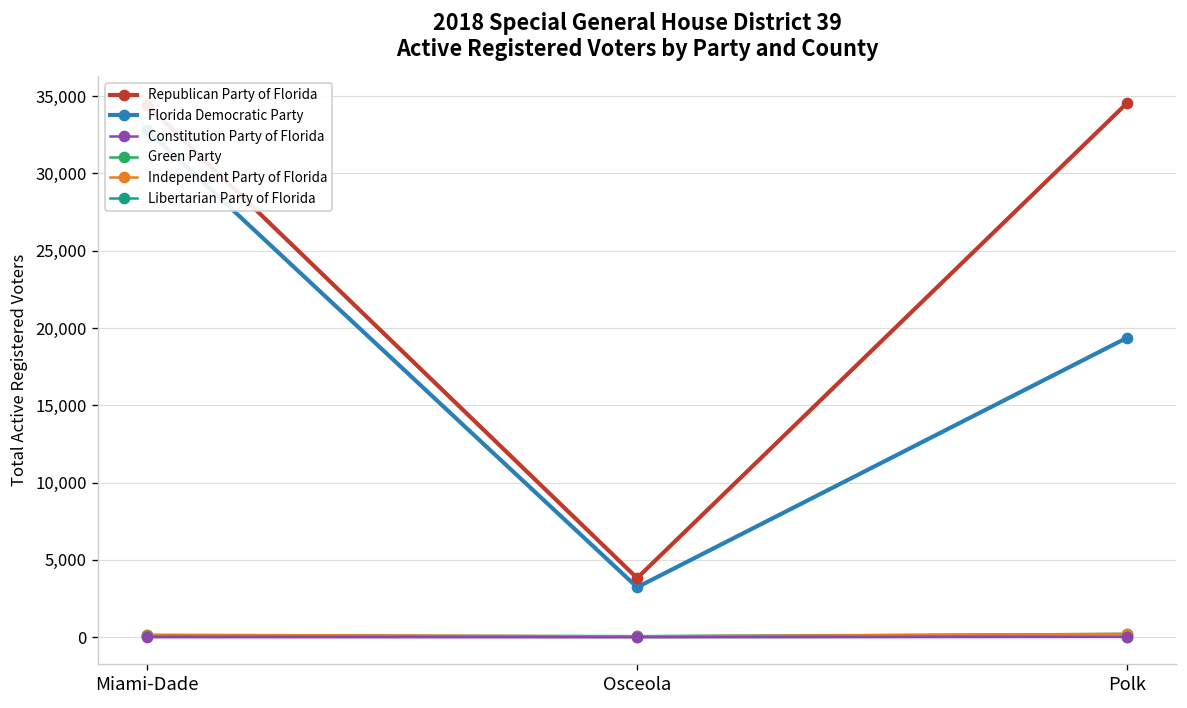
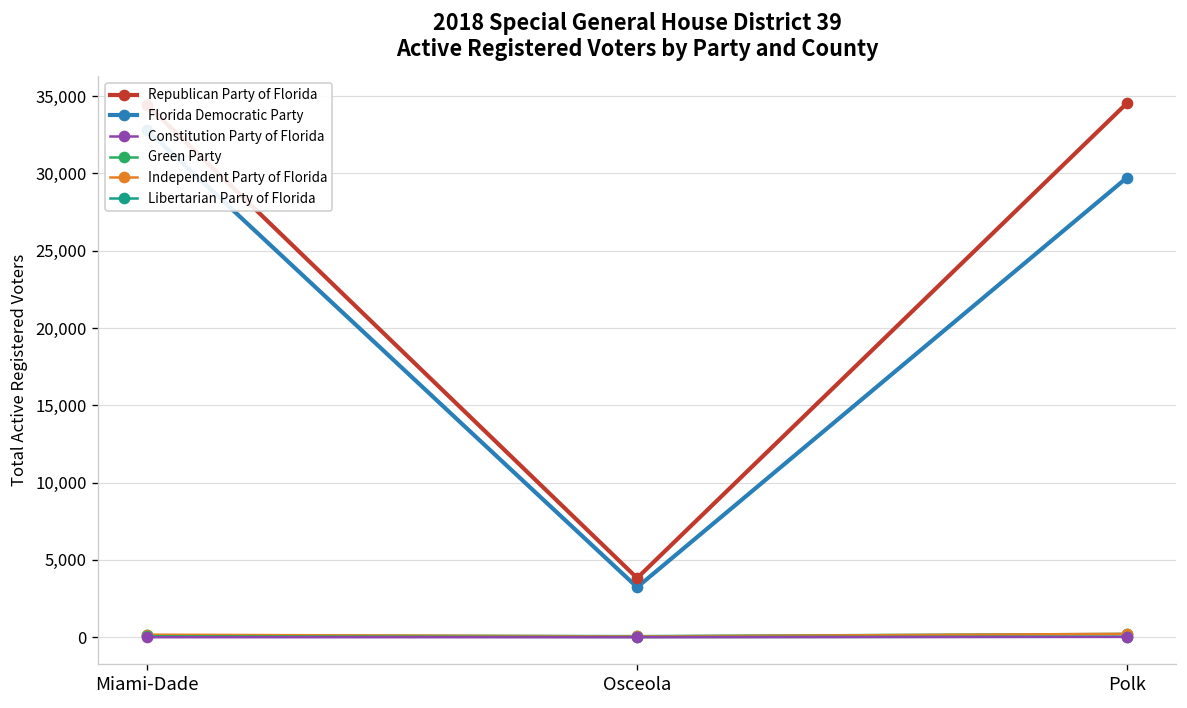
  {
    "Republican Party of Florida": {
      "Osceola": "3,800",
      "Polk": "34,500"
    },
    "Florida Democratic Party": {
      "Osceola": "3,200",
-     "Polk": "19,400"
+     "Polk": "29,700"
    }
  }
